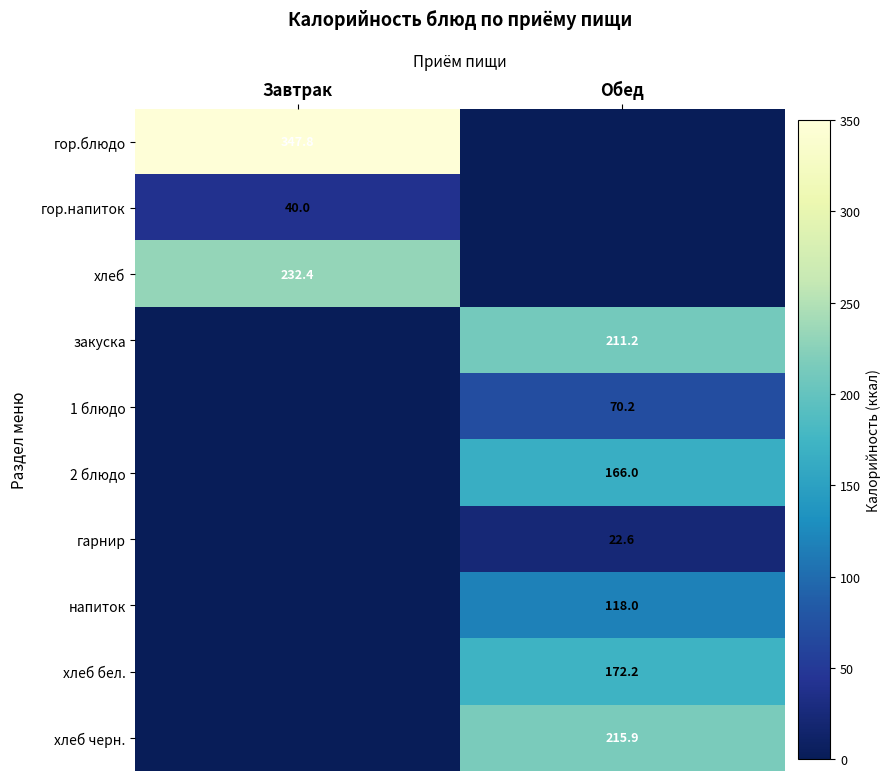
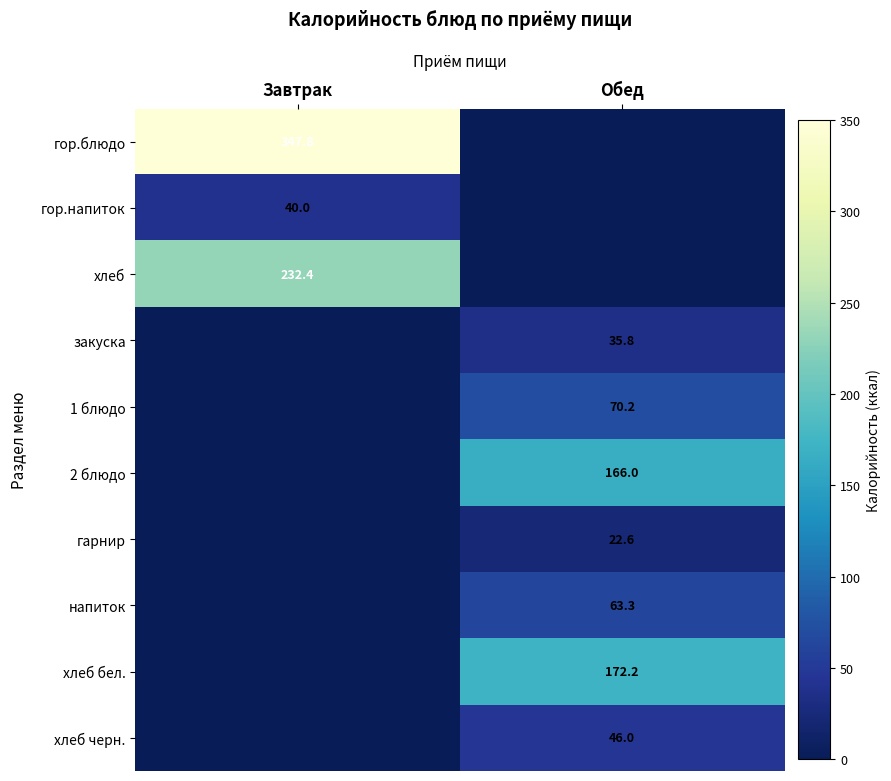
  {
    "гор.напиток": {
      "Завтрак": 40.0
    },
    "хлеб": {
      "Завтрак": 232.4
    },
    "закуска": {
-     "Обед": 211.2
+     "Обед": 35.8
    },
    "1 блюдо": {
      "Обед": 70.2
    },
    "2 блюдо": {
      "Обед": 166.0
    },
    "гарнир": {
      "Обед": 22.6
    },
    "напиток": {
-     "Обед": 118.0
+     "Обед": 63.3
    },
    "хлеб бел.": {
      "Обед": 172.2
    },
    "хлеб черн.": {
-     "Обед": 215.9
+     "Обед": 46.0
    }
  }
